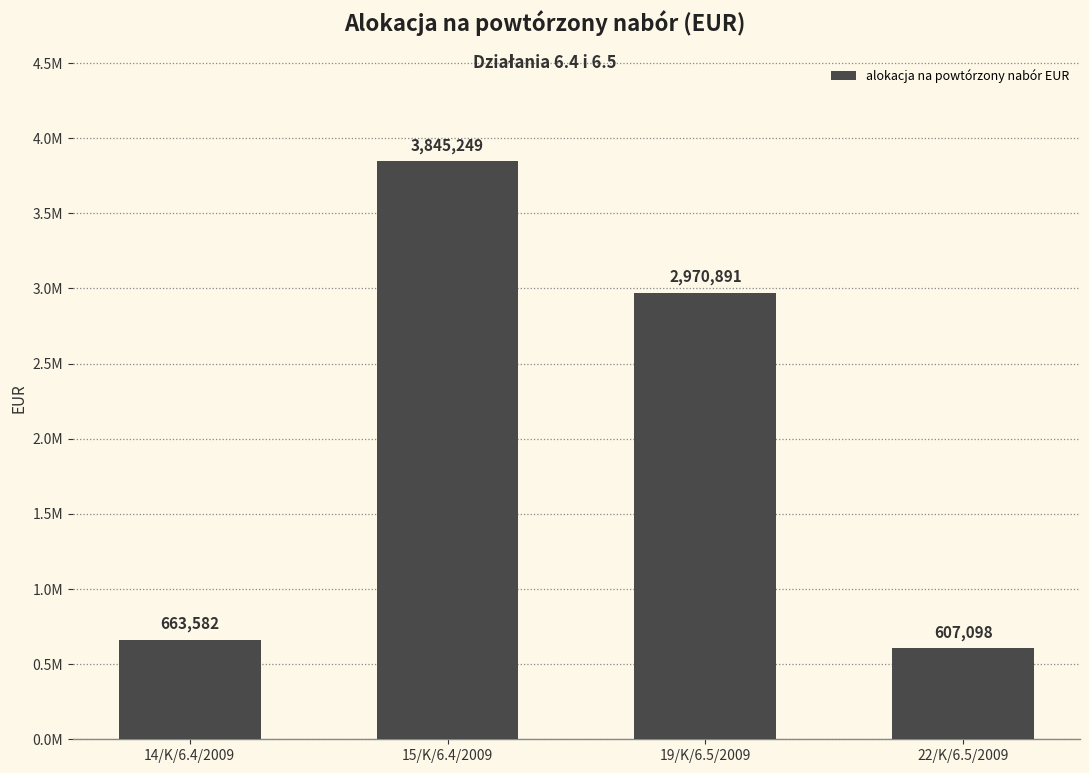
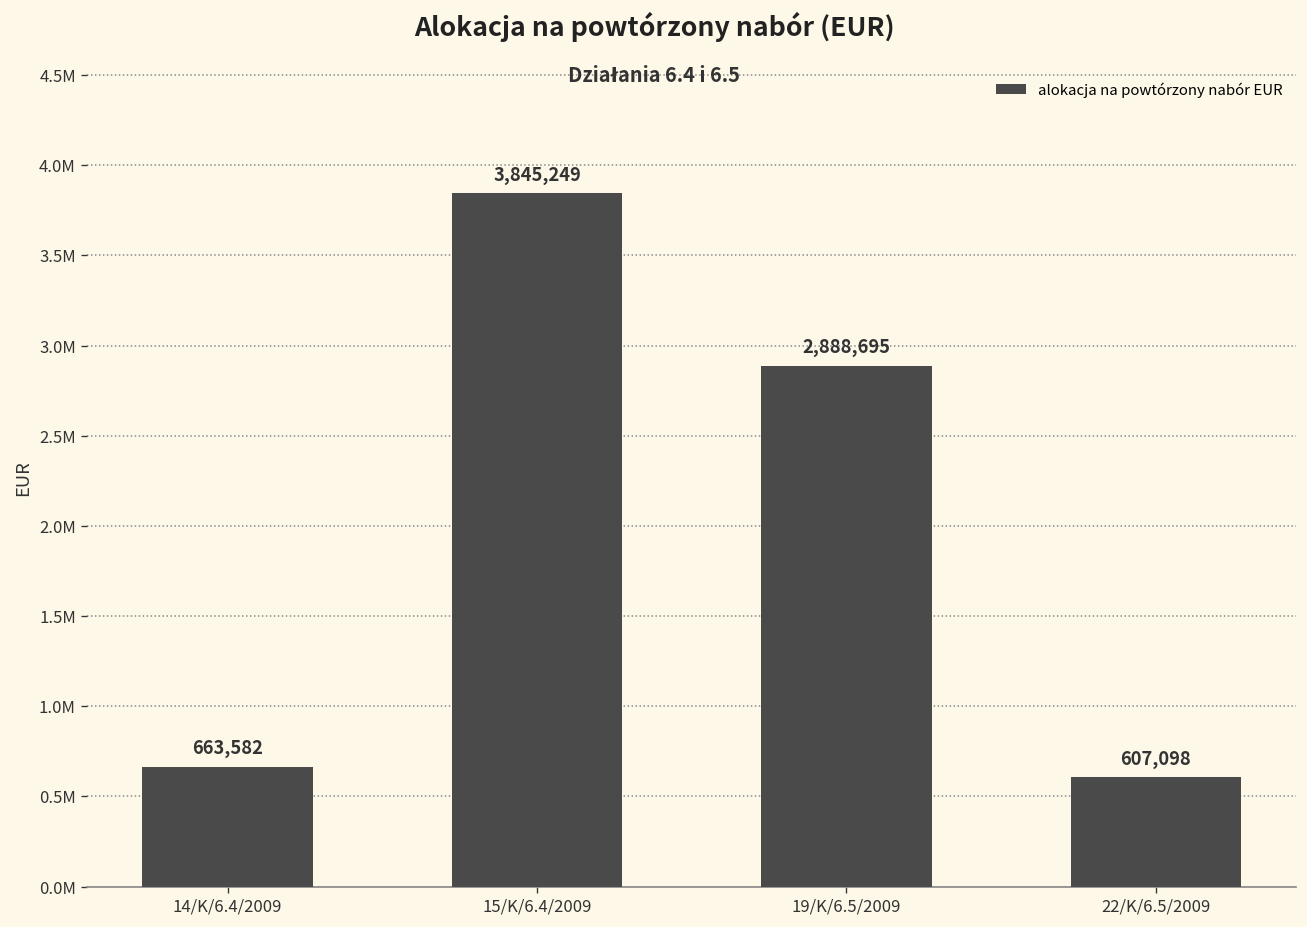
  {
    "14/K/6.4/2009": "663,582",
    "15/K/6.4/2009": "3,845,249",
-   "19/K/6.5/2009": "2,970,891",
+   "19/K/6.5/2009": "2,888,695",
    "22/K/6.5/2009": "607,098"
  }
